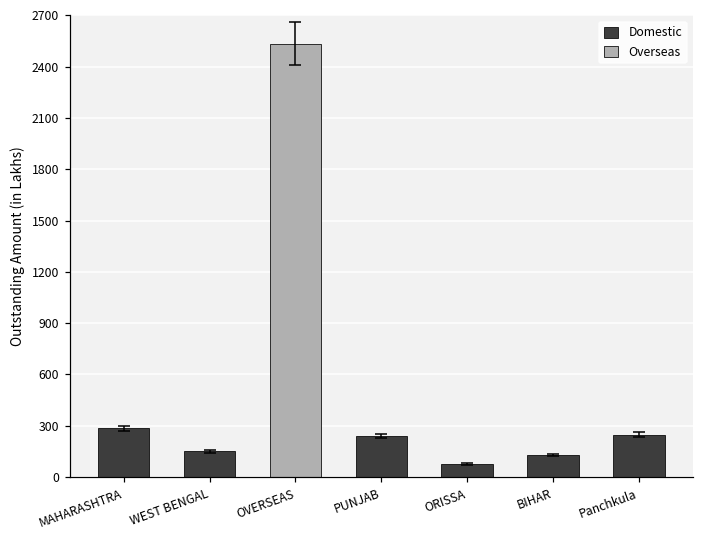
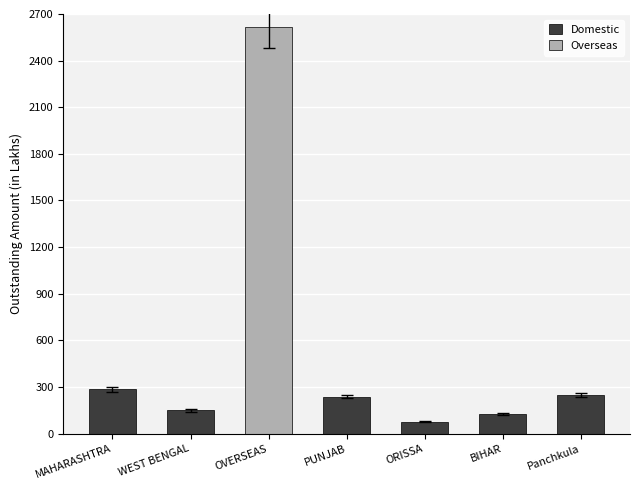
  {
    "Domestic": {
      "MAHARASHTRA": 280,
      "WEST BENGAL": 150,
      "OVERSEAS": 0,
      "PUNJAB": 240,
      "ORISSA": 80,
      "BIHAR": 130,
      "Panchkula": 250
    },
    "Overseas": {
      "MAHARASHTRA": 0,
      "WEST BENGAL": 0,
-     "OVERSEAS": 2530,
+     "OVERSEAS": 2610,
      "PUNJAB": 0,
      "ORISSA": 0,
      "BIHAR": 0,
      "Panchkula": 0
    }
  }
